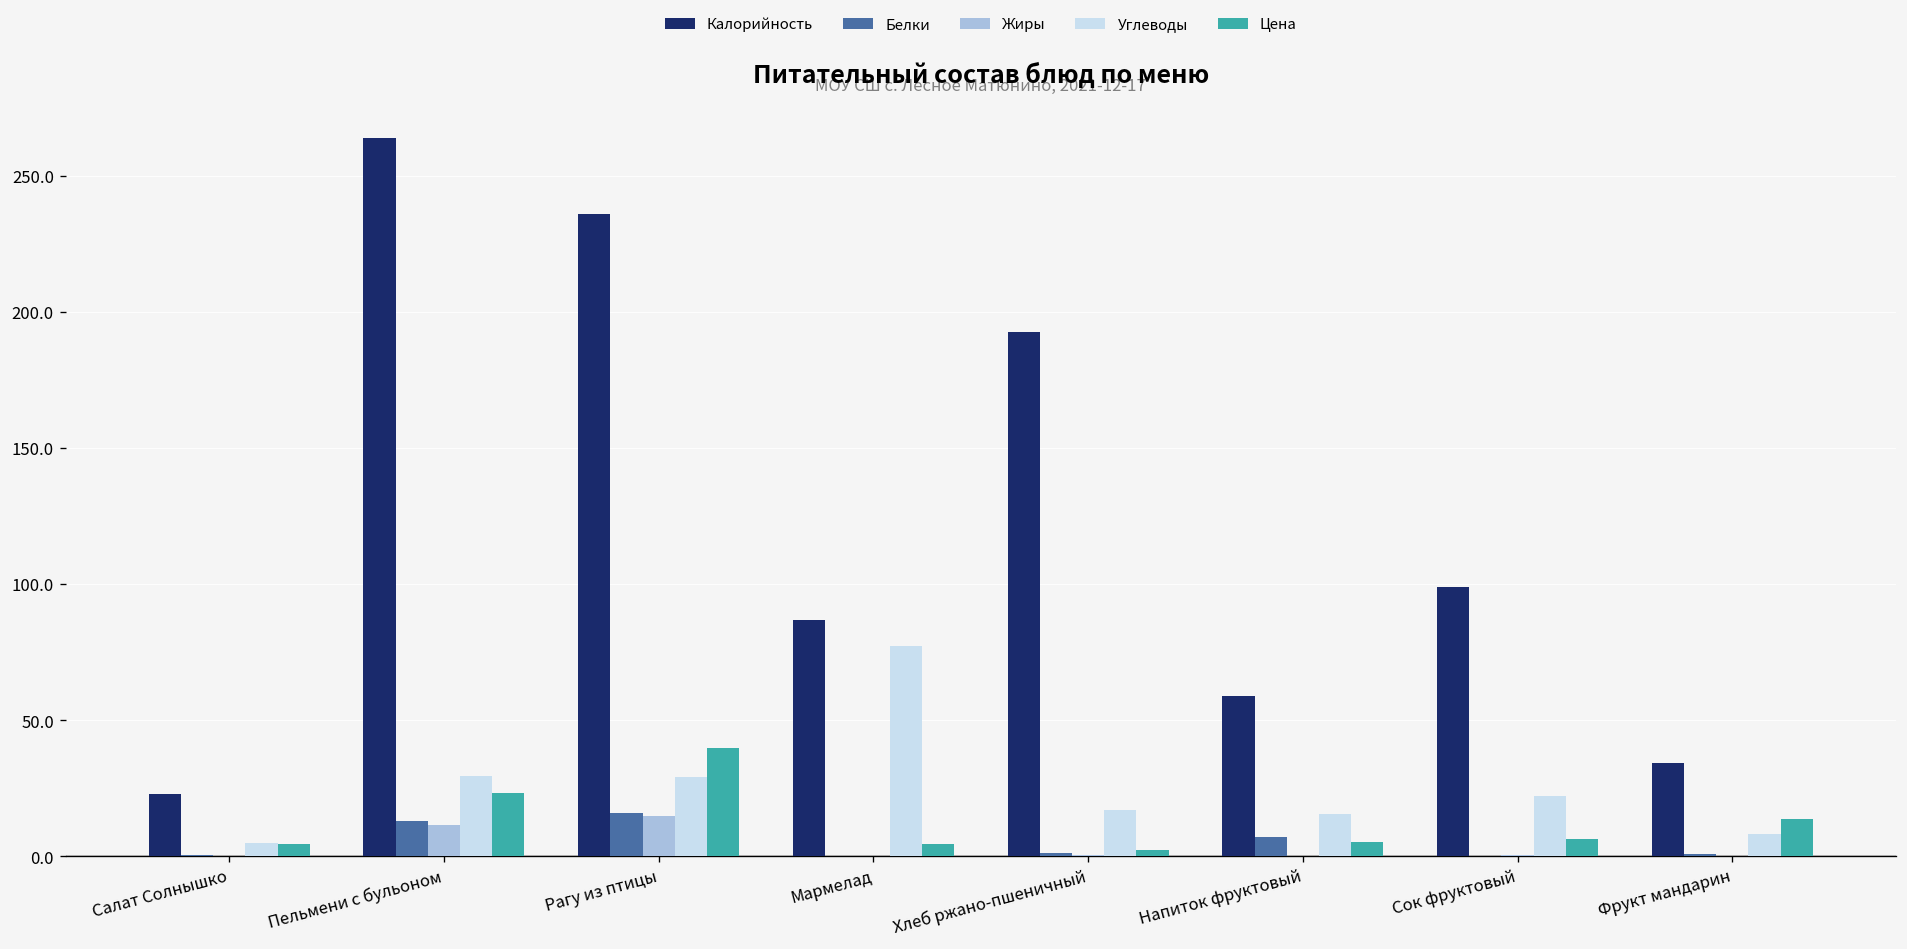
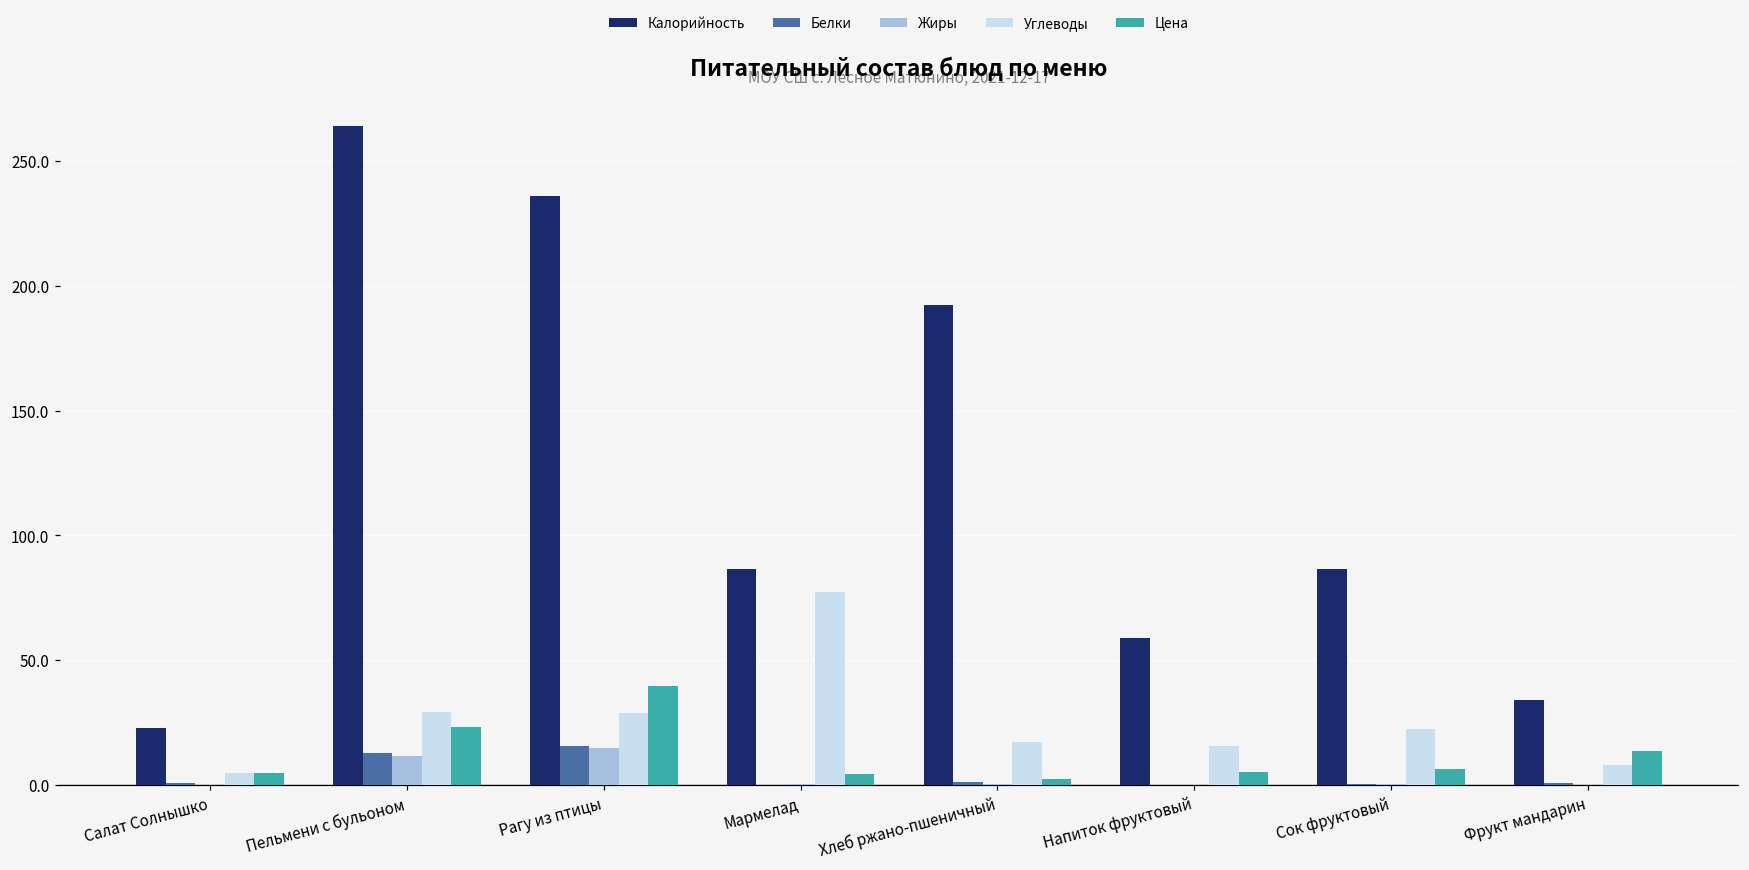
  {
    "Калорийность": {
      "Салат Солнышко": 23,
      "Пельмени с бульоном": 264,
      "Рагу из птицы": 236,
      "Мармелад": 87,
      "Хлеб ржано-пшеничный": 193,
      "Напиток фруктовый": 59,
-     "Сок фруктовый": 99,
+     "Сок фруктовый": 86,
      "Фрукт мандарин": 34
    },
    "Белки": {
      "Пельмени с бульоном": 13,
      "Рагу из птицы": 16,
      "Мармелад": 0,
      "Хлеб ржано-пшеничный": 1,
-     "Напиток фруктовый": 7
+     "Напиток фруктовый": 0
    },
    "Цена": {
      "Салат Солнышко": 5,
      "Пельмени с бульоном": 23,
      "Рагу из птицы": 40,
      "Мармелад": 4,
      "Хлеб ржано-пшеничный": 2,
      "Напиток фруктовый": 5,
      "Сок фруктовый": 6,
      "Фрукт мандарин": 14
    }
  }
